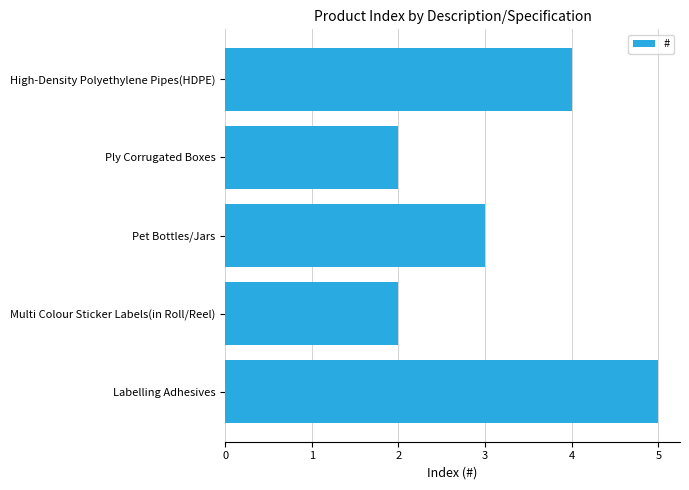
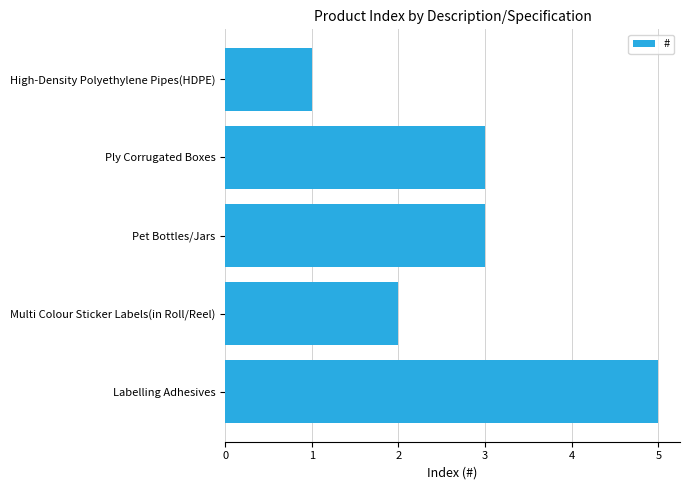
  {
-   "High-Density Polyethylene Pipes(HDPE)": 4,
-   "Ply Corrugated Boxes": 2,
+   "High-Density Polyethylene Pipes(HDPE)": 1,
+   "Ply Corrugated Boxes": 3,
    "Pet Bottles/Jars": 3,
    "Multi Colour Sticker Labels(in Roll/Reel)": 2,
    "Labelling Adhesives": 5
  }
